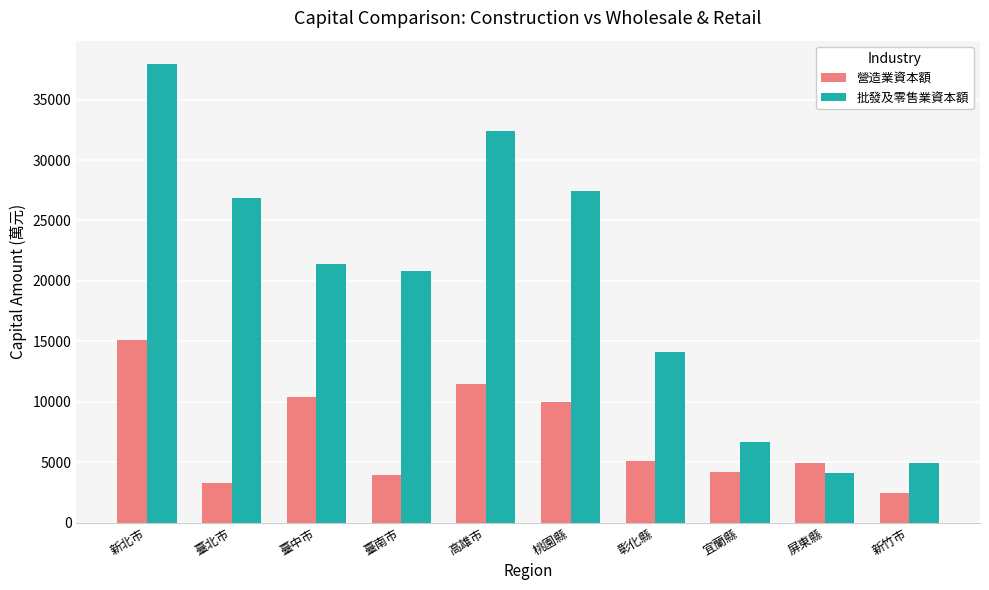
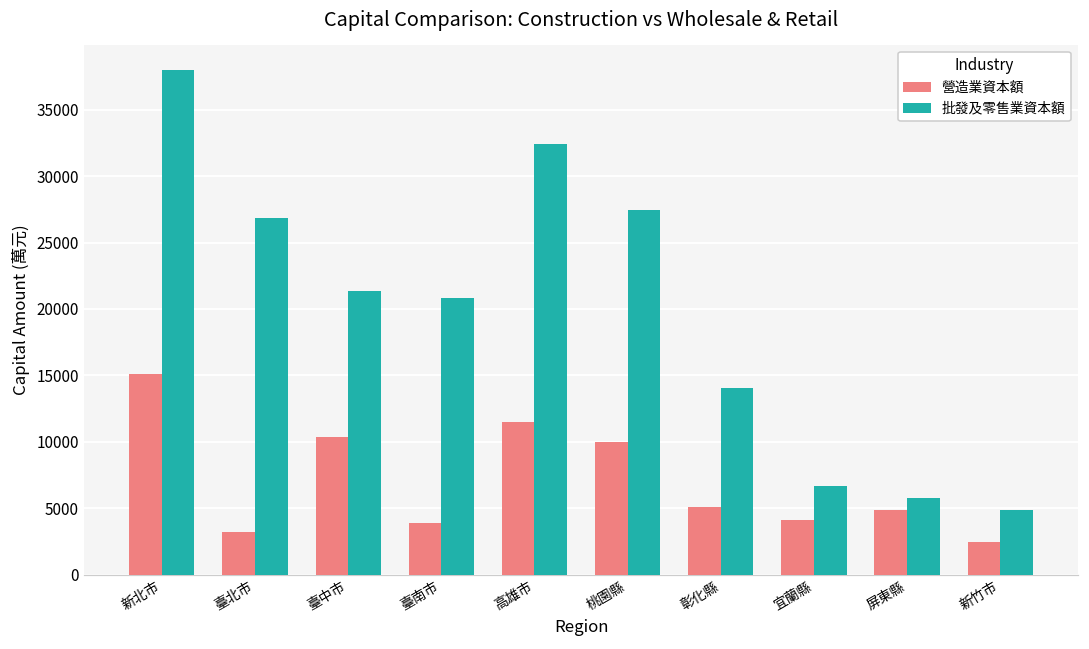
  {
    "營造業資本額": {
      "新北市": 15100,
      "臺北市": 3200,
      "臺中市": 10400,
      "臺南市": 3900,
      "高雄市": 11500,
      "桃園縣": 10000,
      "彰化縣": 5100,
      "宜蘭縣": 4200,
      "屏東縣": 4900,
      "新竹市": 2500
    },
    "批發及零售業資本額": {
      "新北市": 38000,
      "臺北市": 26800,
      "臺中市": 21400,
      "臺南市": 20900,
      "高雄市": 32400,
      "桃園縣": 27500,
      "彰化縣": 14100,
      "宜蘭縣": 6700,
-     "屏東縣": 4100,
+     "屏東縣": 5800,
      "新竹市": 4900
    }
  }
